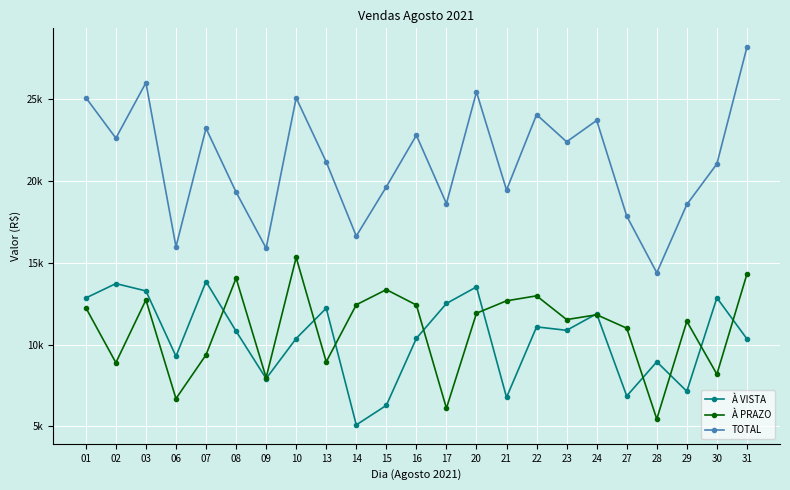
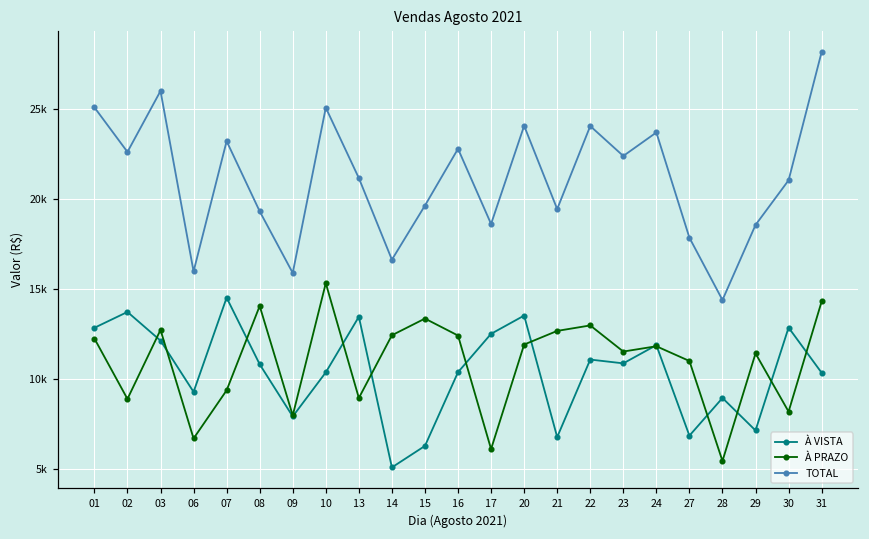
  {
    "À VISTA": {
      "01": 12800,
      "02": 13700,
-     "03": 13300,
+     "03": 12100,
      "06": 9300,
-     "07": 13800,
+     "07": 14500,
      "08": 10800,
      "10": 10400,
-     "13": 12200,
+     "13": 13500,
      "14": 5100,
      "15": 6300,
      "16": 10400,
      "17": 12500,
      "20": 13500,
      "21": 6800,
      "22": 11100,
      "23": 10900,
      "27": 6900,
      "28": 8900,
      "29": 7100,
      "30": 12900,
      "31": 10300
    },
    "À PRAZO": {
      "01": 12300,
      "02": 8900,
      "03": 12700,
      "06": 6700,
      "07": 9400,
      "08": 14100,
      "10": 15300,
      "13": 8900,
      "14": 12400,
      "15": 13400,
      "16": 12400,
      "17": 6100,
      "20": 11900,
      "21": 12700,
      "22": 13000,
      "23": 11500,
      "27": 11000,
      "28": 5400,
      "29": 11400,
      "30": 8200,
      "31": 14300
    },
    "TOTAL": {
      "01": 25100,
      "02": 22600,
      "03": 26000,
      "06": 16000,
      "07": 23200,
      "08": 19300,
      "09": 15900,
      "10": 25100,
      "13": 21200,
      "14": 16600,
      "15": 19600,
      "16": 22800,
      "17": 18600,
-     "20": 25400,
+     "20": 24100,
      "21": 19400,
      "22": 24100,
      "23": 22400,
      "24": 23700,
      "27": 17900,
      "28": 14400,
      "29": 18600,
      "30": 21000,
      "31": 28200
    }
  }
